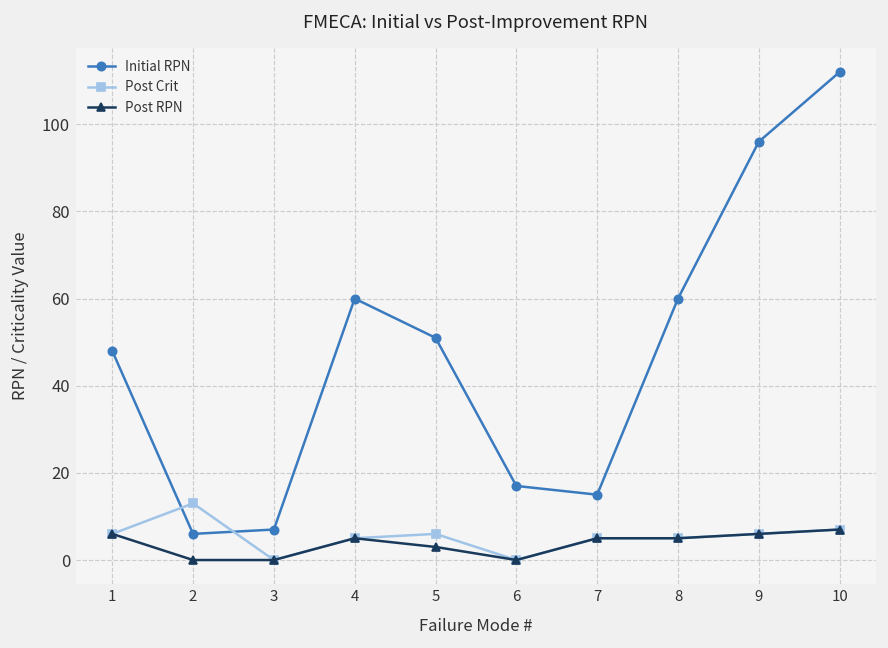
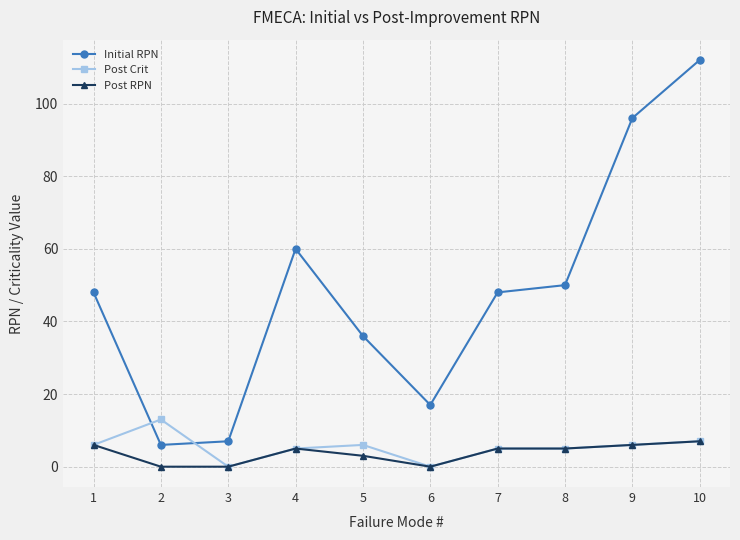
  {
    "Initial RPN": {
      "1": 48,
      "2": 6,
      "3": 7,
      "4": 60,
-     "5": 51,
+     "5": 36,
      "6": 17,
-     "7": 15,
-     "8": 60,
+     "7": 48,
+     "8": 50,
      "9": 96,
      "10": 112
    },
    "Post Crit": {
      "2": 13,
      "5": 6
    },
    "Post RPN": {
      "2": 0,
      "5": 3
    }
  }
